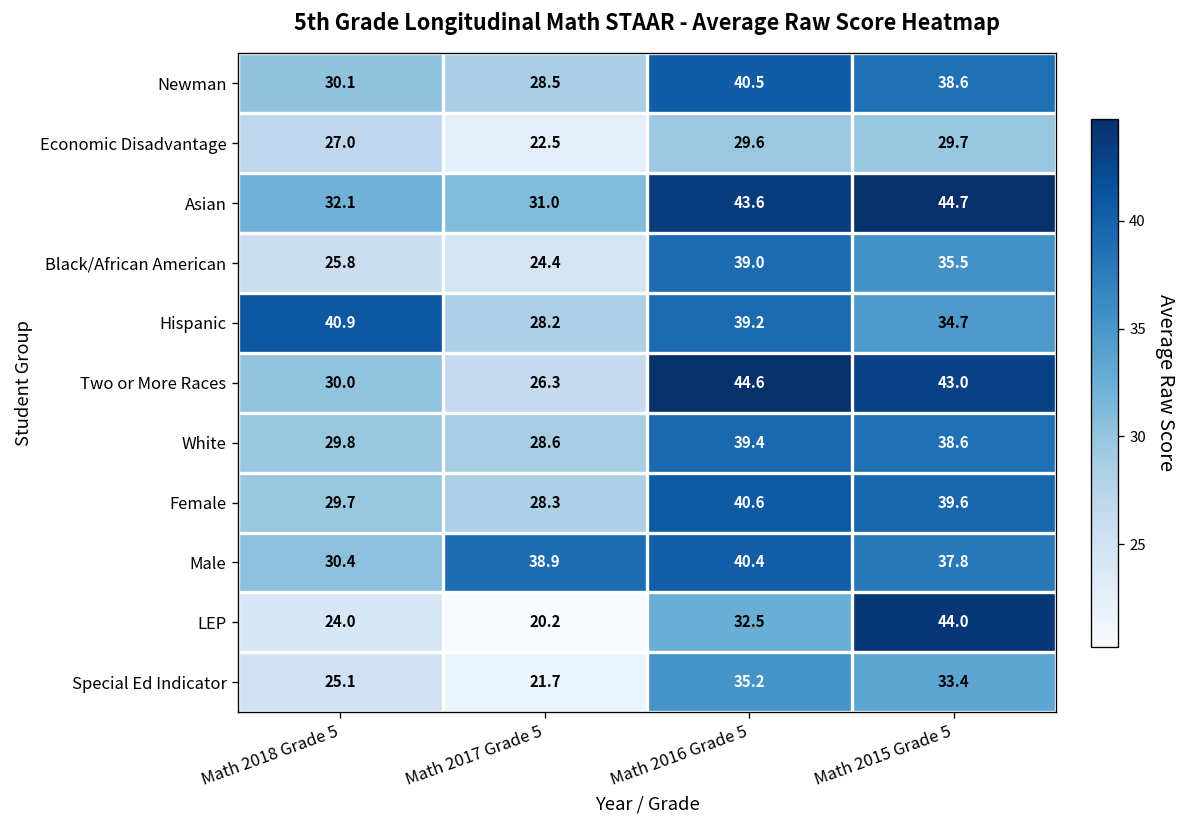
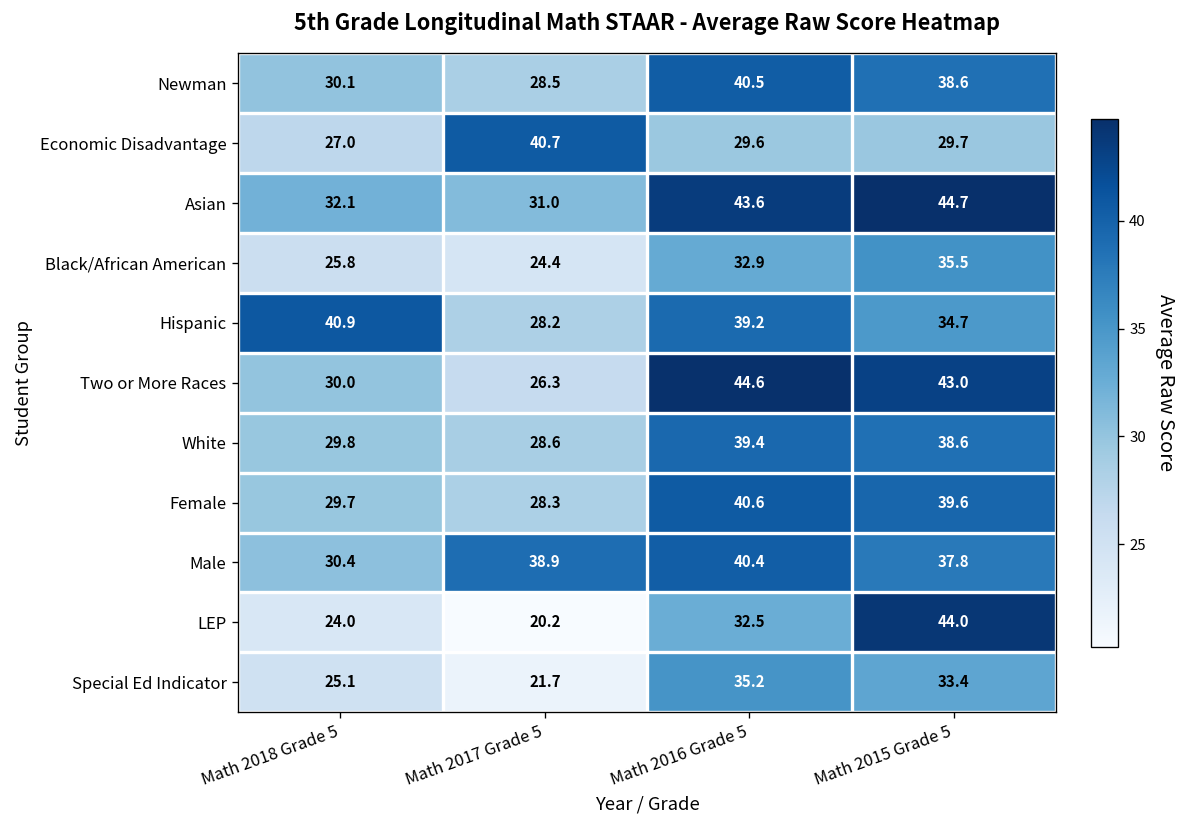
  {
    "Newman": {
      "Math 2018 Grade 5": 30.1,
      "Math 2017 Grade 5": 28.5,
      "Math 2016 Grade 5": 40.5,
      "Math 2015 Grade 5": 38.6
    },
    "Economic Disadvantage": {
      "Math 2018 Grade 5": 27.0,
-     "Math 2017 Grade 5": 22.5,
+     "Math 2017 Grade 5": 40.7,
      "Math 2016 Grade 5": 29.6,
      "Math 2015 Grade 5": 29.7
    },
    "Asian": {
      "Math 2018 Grade 5": 32.1,
      "Math 2017 Grade 5": 31.0,
      "Math 2016 Grade 5": 43.6,
      "Math 2015 Grade 5": 44.7
    },
    "Black/African American": {
      "Math 2018 Grade 5": 25.8,
      "Math 2017 Grade 5": 24.4,
-     "Math 2016 Grade 5": 39.0,
+     "Math 2016 Grade 5": 32.9,
      "Math 2015 Grade 5": 35.5
    },
    "Hispanic": {
      "Math 2018 Grade 5": 40.9,
      "Math 2017 Grade 5": 28.2,
      "Math 2016 Grade 5": 39.2,
      "Math 2015 Grade 5": 34.7
    },
    "Two or More Races": {
      "Math 2018 Grade 5": 30.0,
      "Math 2017 Grade 5": 26.3,
      "Math 2016 Grade 5": 44.6,
      "Math 2015 Grade 5": 43.0
    },
    "White": {
      "Math 2018 Grade 5": 29.8,
      "Math 2017 Grade 5": 28.6,
      "Math 2016 Grade 5": 39.4,
      "Math 2015 Grade 5": 38.6
    },
    "Female": {
      "Math 2018 Grade 5": 29.7,
      "Math 2017 Grade 5": 28.3,
      "Math 2016 Grade 5": 40.6,
      "Math 2015 Grade 5": 39.6
    },
    "Male": {
      "Math 2018 Grade 5": 30.4,
      "Math 2017 Grade 5": 38.9,
      "Math 2016 Grade 5": 40.4,
      "Math 2015 Grade 5": 37.8
    },
    "LEP": {
      "Math 2018 Grade 5": 24.0,
      "Math 2017 Grade 5": 20.2,
      "Math 2016 Grade 5": 32.5,
      "Math 2015 Grade 5": 44.0
    },
    "Special Ed Indicator": {
      "Math 2018 Grade 5": 25.1,
      "Math 2017 Grade 5": 21.7,
      "Math 2016 Grade 5": 35.2,
      "Math 2015 Grade 5": 33.4
    }
  }
